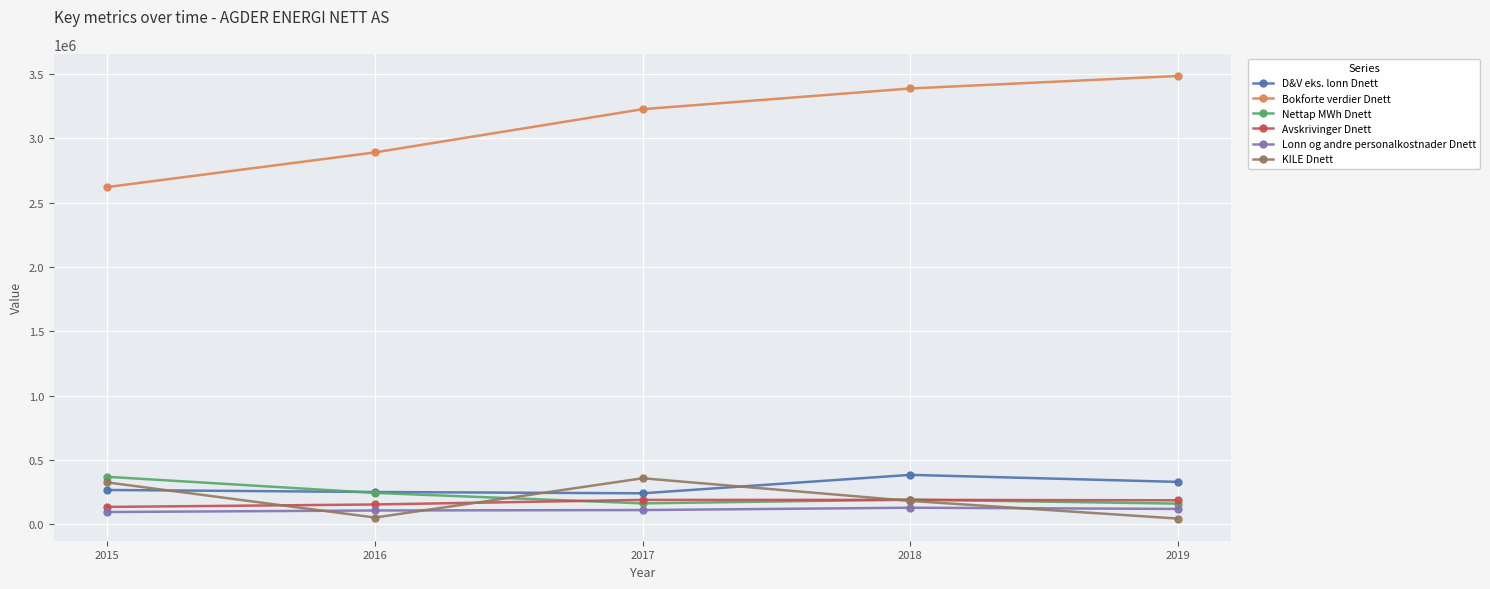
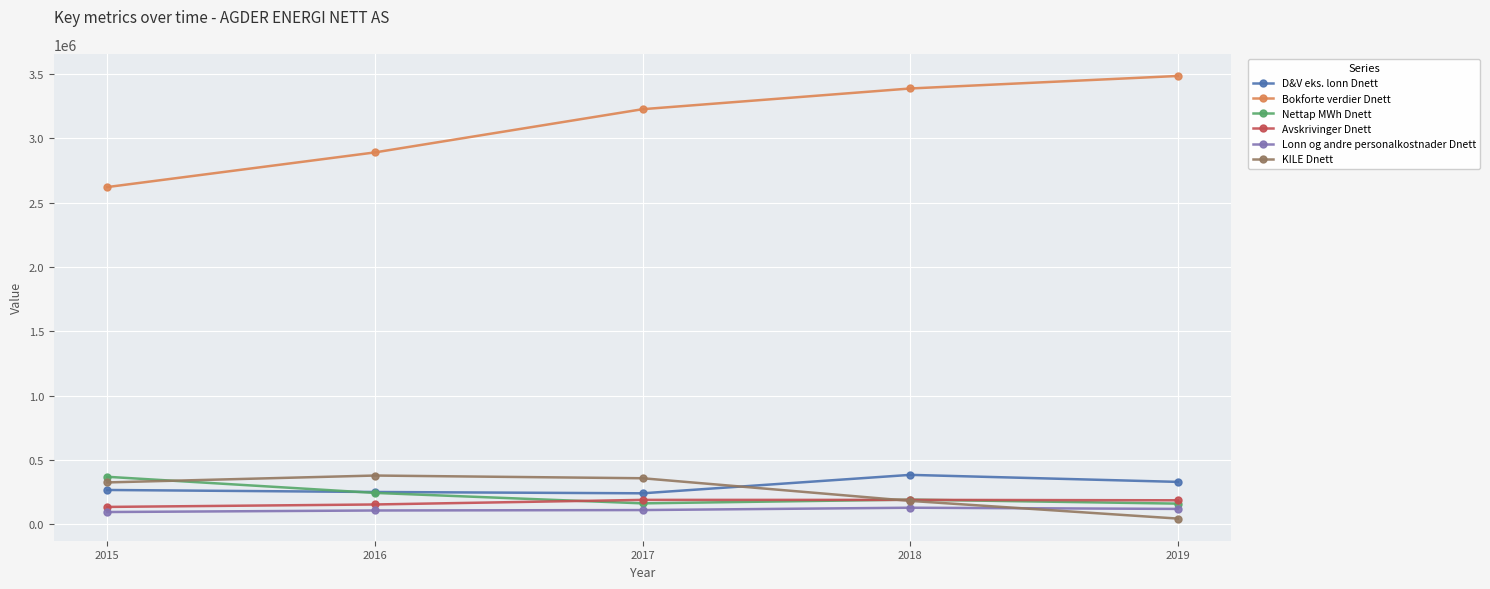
  {
    "Nettap MWh Dnett": {
      "2015": 370000,
      "2017": 160000,
      "2019": 160000
    },
    "KILE Dnett": {
      "2015": 330000,
-     "2016": 50000,
+     "2016": 380000,
      "2017": 360000,
      "2019": 50000
    }
  }
